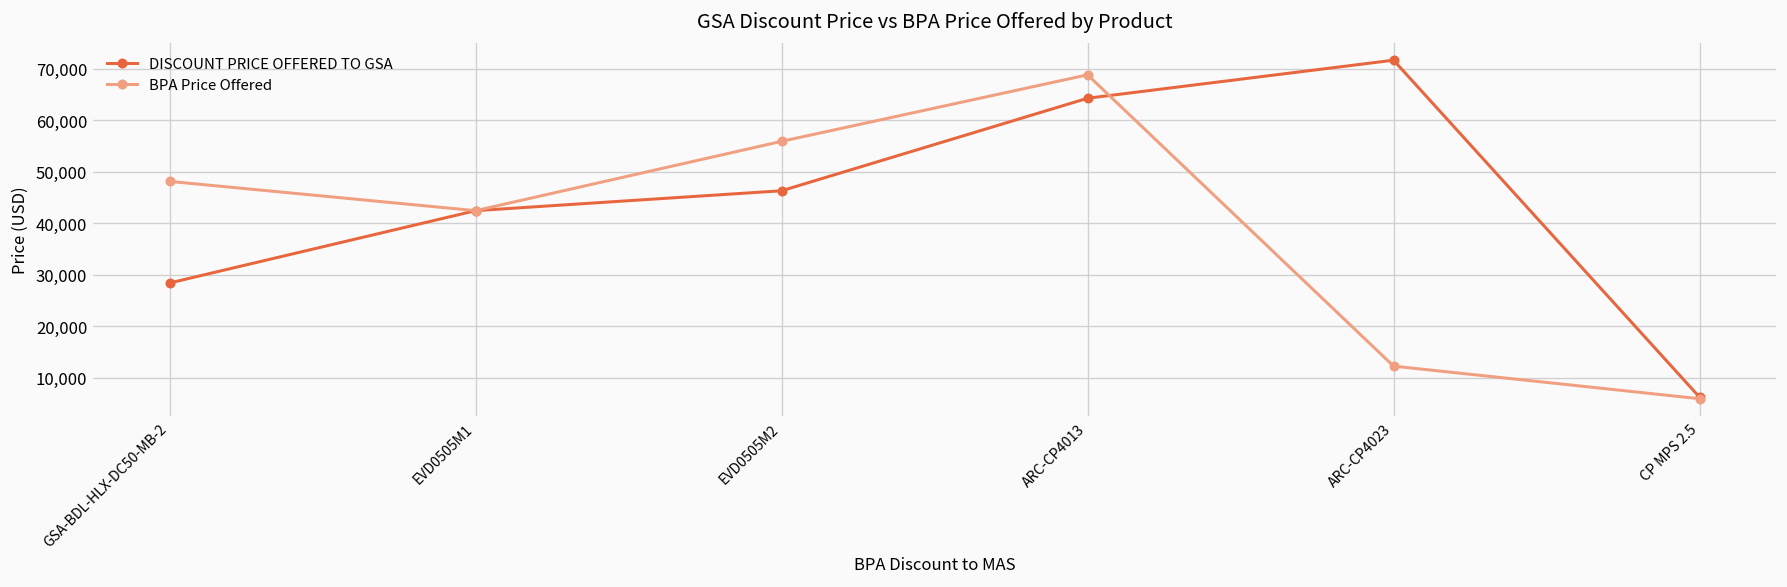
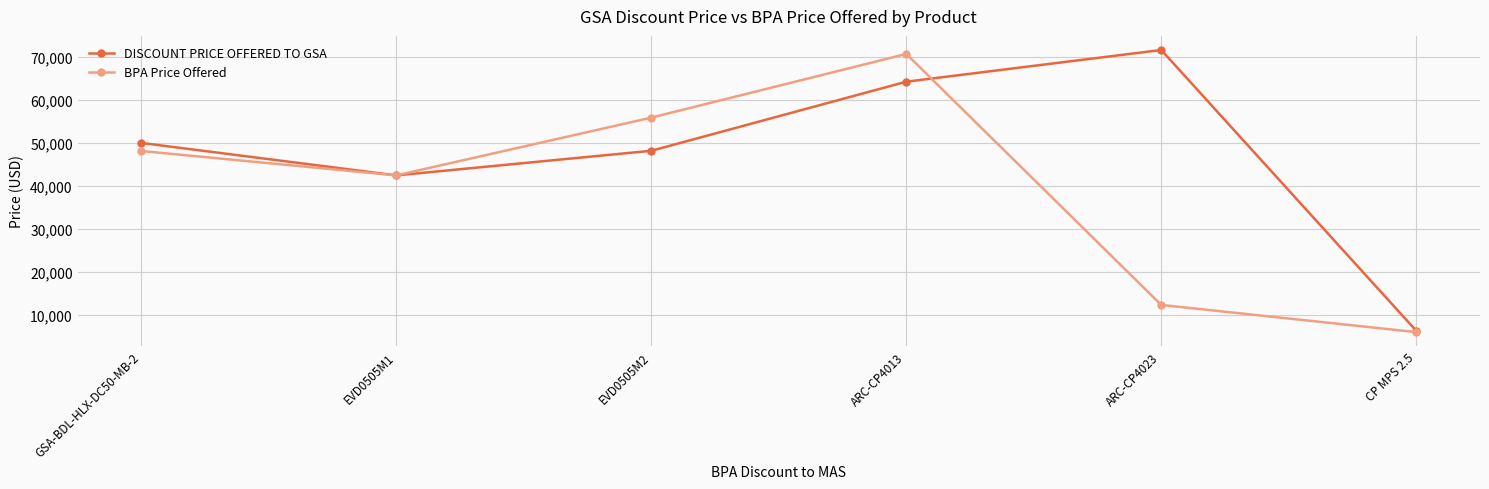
  {
    "DISCOUNT PRICE OFFERED TO GSA": {
-     "GSA-BDL-HLX-DC50-MB-2": "28,000",
-     "EVD0505M2": "46,000",
+     "GSA-BDL-HLX-DC50-MB-2": "50,000",
+     "EVD0505M2": "48,000",
      "ARC-CP4013": "64,000",
      "ARC-CP4023": "72,000"
    },
    "BPA Price Offered": {
      "GSA-BDL-HLX-DC50-MB-2": "48,000",
      "EVD0505M2": "56,000",
-     "ARC-CP4013": "69,000",
+     "ARC-CP4013": "71,000",
      "ARC-CP4023": "12,000"
    }
  }
